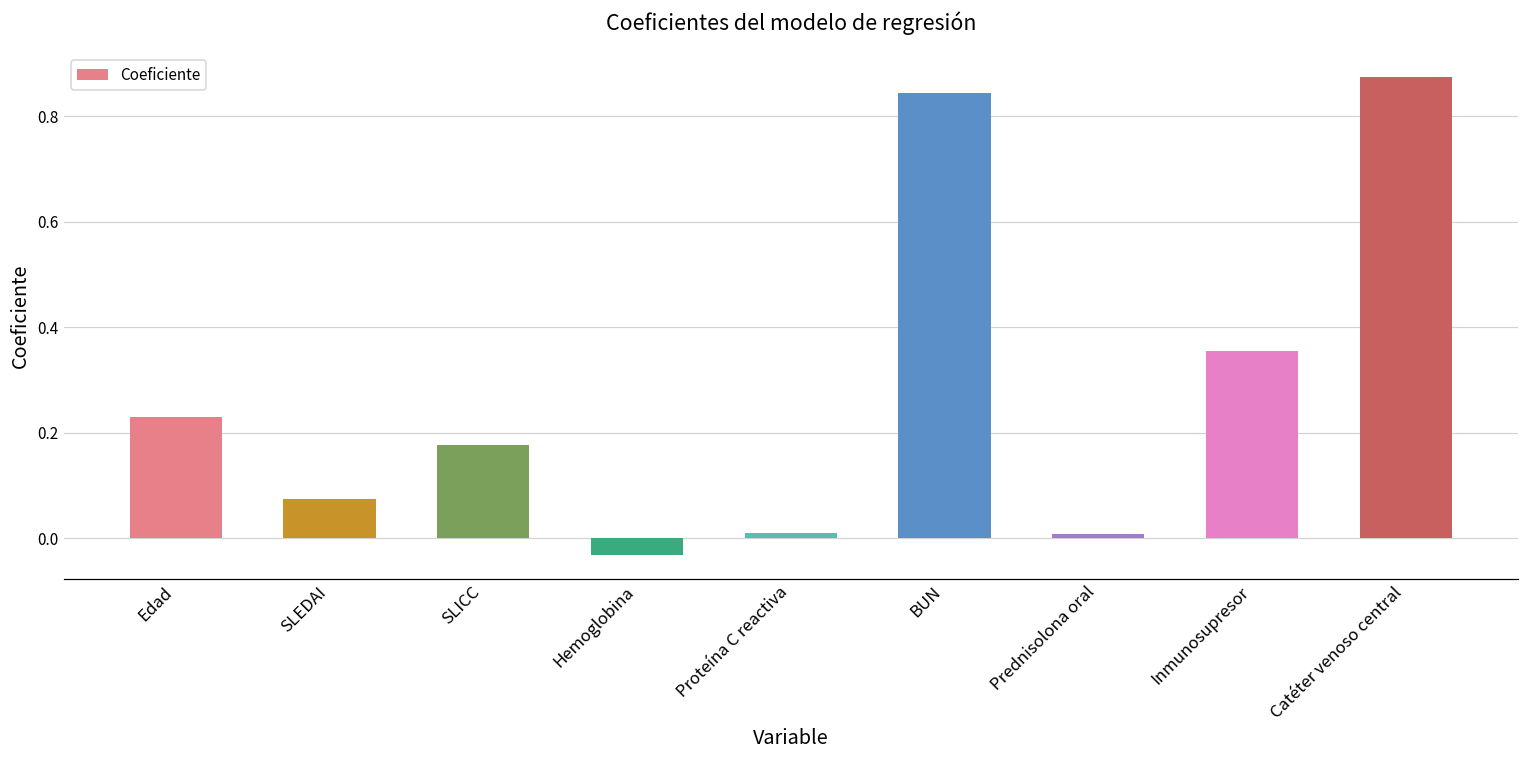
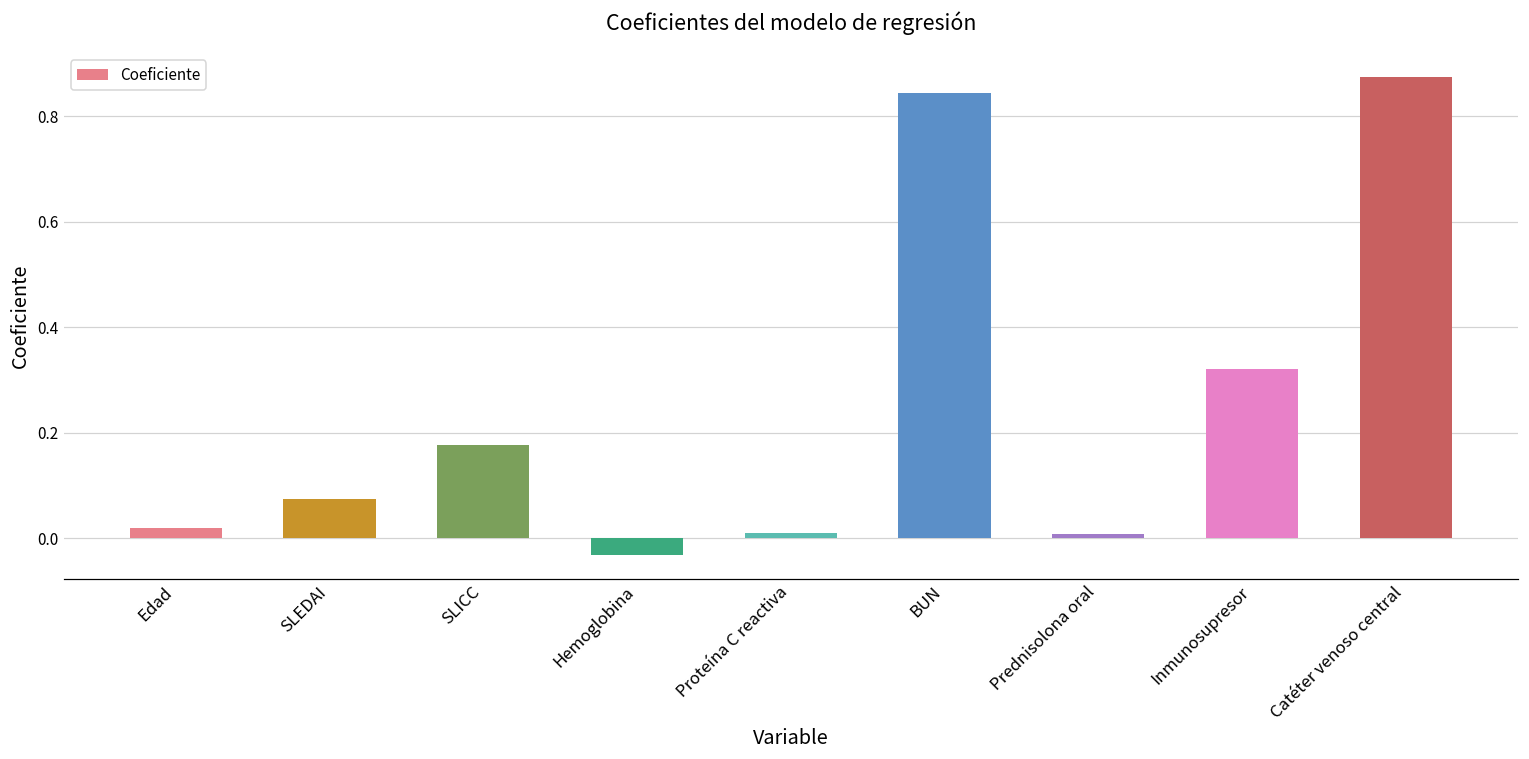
  {
-   "Edad": 0.23,
+   "Edad": 0.02,
    "SLEDAI": 0.08,
    "SLICC": 0.18,
    "Hemoglobina": -0.03,
    "Proteína C reactiva": 0.01,
    "BUN": 0.84,
    "Prednisolona oral": 0.01,
-   "Inmunosupresor": 0.36,
+   "Inmunosupresor": 0.32,
    "Catéter venoso central": 0.87
  }
